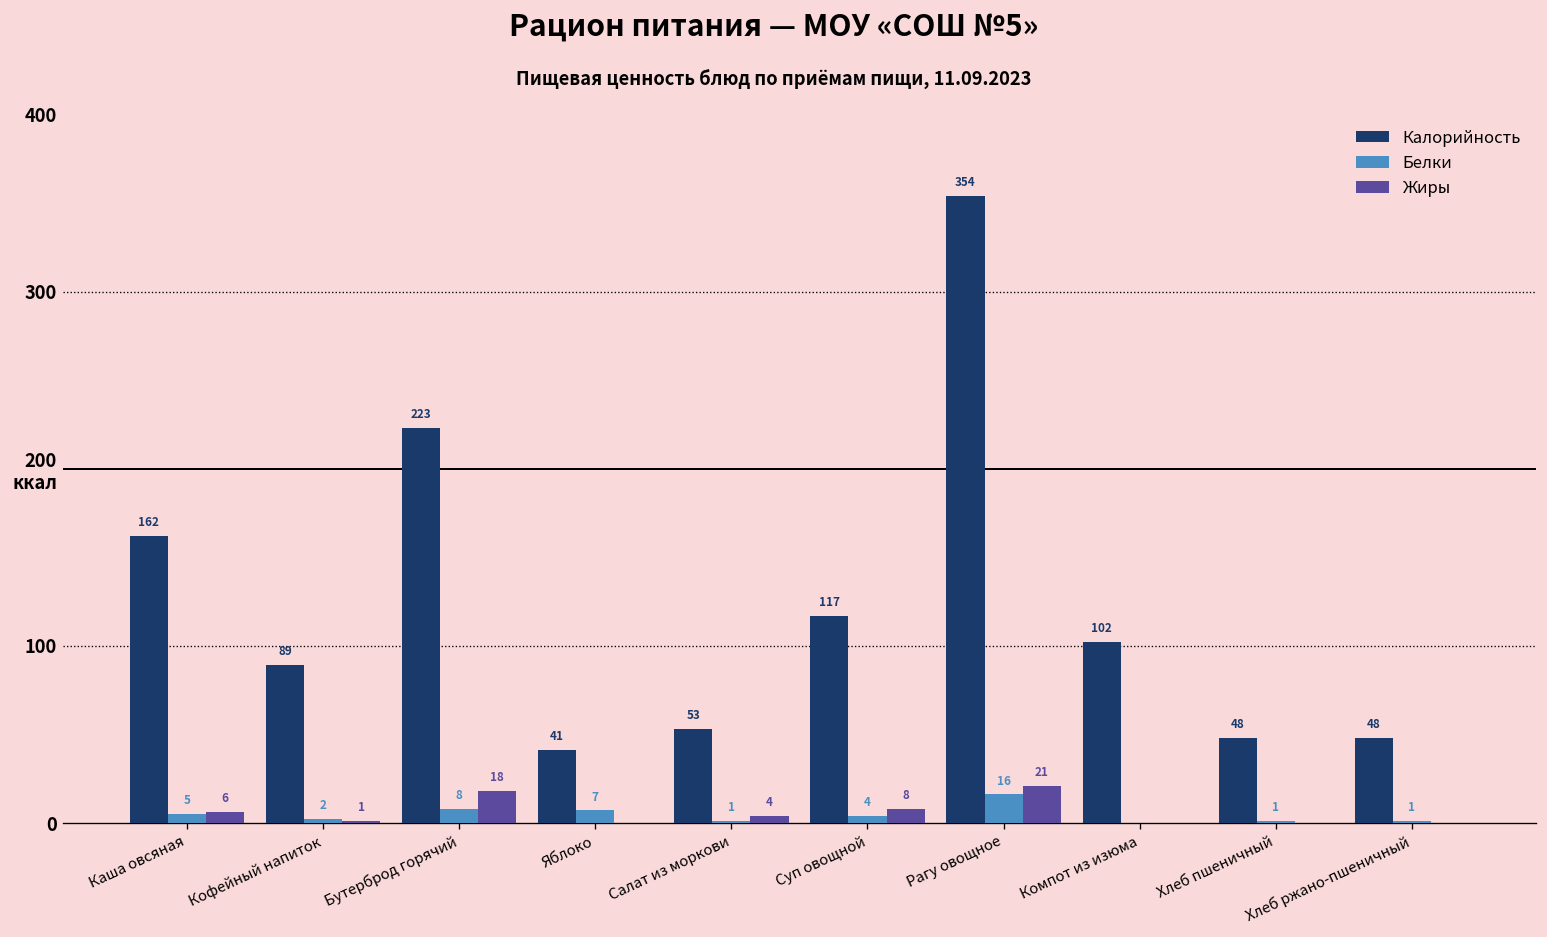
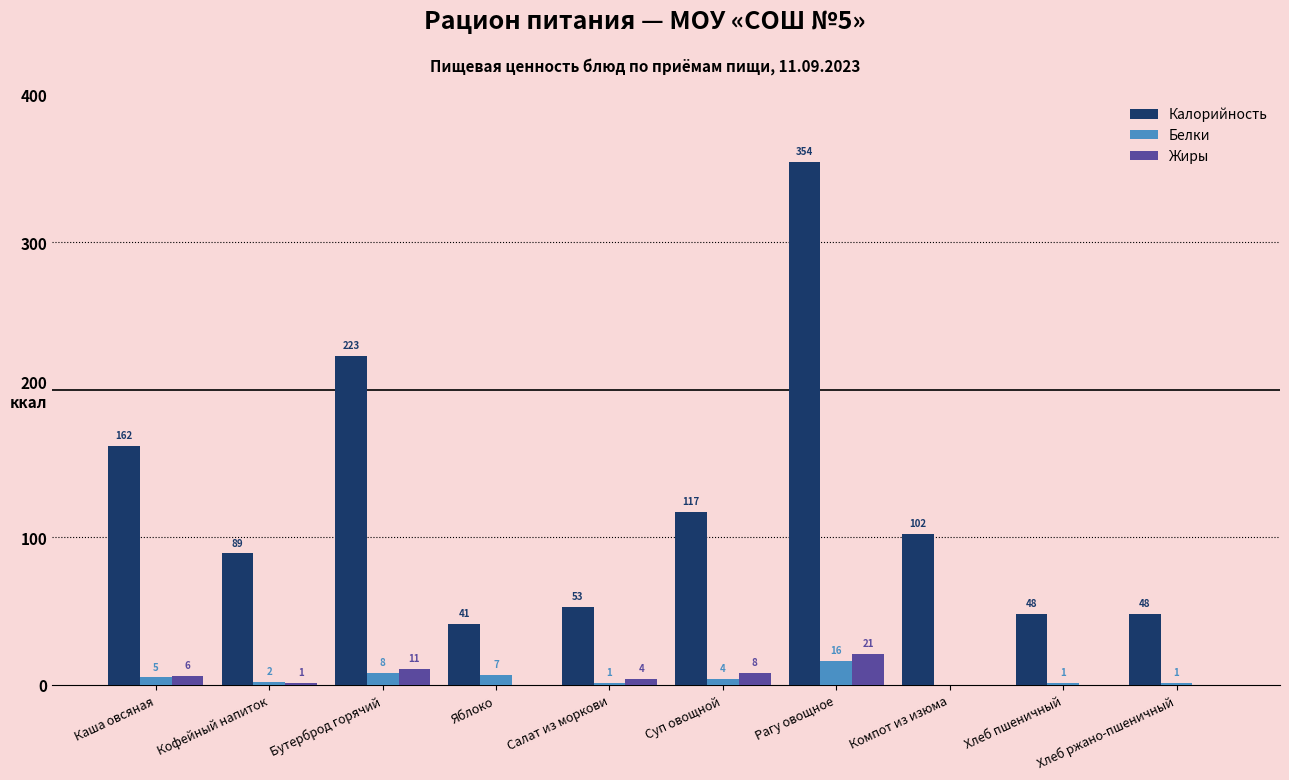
  {
    "Калорийность": {
      "Каша овсяная": 162,
      "Кофейный напиток": 89,
      "Бутерброд горячий": 223,
      "Яблоко": 41,
      "Салат из моркови": 53,
      "Суп овощной": 117,
      "Рагу овощное": 354,
      "Компот из изюма": 102,
      "Хлеб пшеничный": 48,
      "Хлеб ржано-пшеничный": 48
    },
    "Белки": {
      "Каша овсяная": 5,
      "Кофейный напиток": 2,
      "Бутерброд горячий": 8,
      "Яблоко": 7,
      "Салат из моркови": 1,
      "Суп овощной": 4,
      "Рагу овощное": 16,
      "Хлеб пшеничный": 1,
      "Хлеб ржано-пшеничный": 1
    },
    "Жиры": {
      "Каша овсяная": 6,
      "Кофейный напиток": 1,
-     "Бутерброд горячий": 18,
+     "Бутерброд горячий": 11,
      "Салат из моркови": 4,
      "Суп овощной": 8,
      "Рагу овощное": 21
    }
  }
